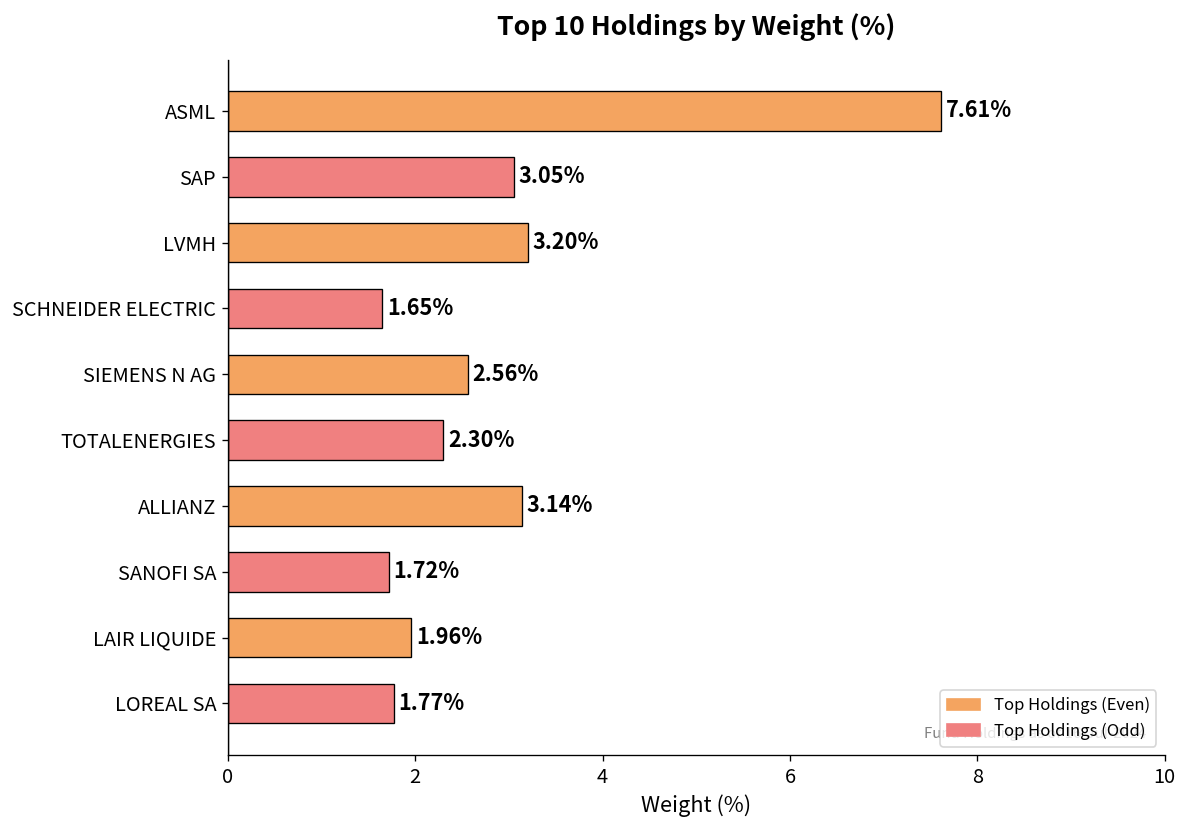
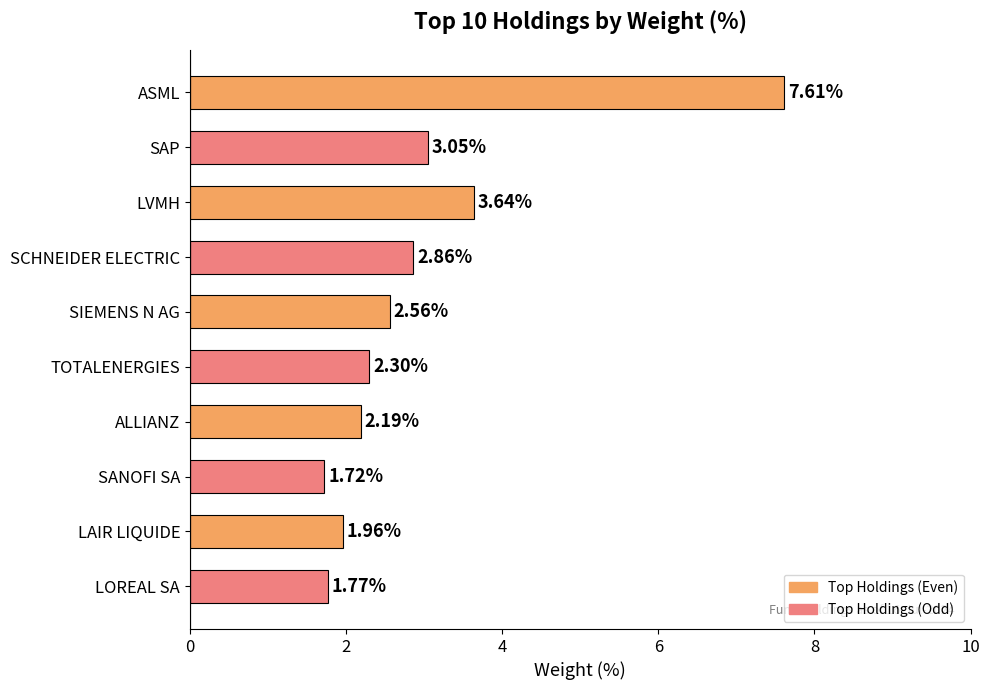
  {
    "ASML": "7.61%",
    "SAP": "3.05%",
-   "LVMH": "3.20%",
-   "SCHNEIDER ELECTRIC": "1.65%",
+   "LVMH": "3.64%",
+   "SCHNEIDER ELECTRIC": "2.86%",
    "SIEMENS N AG": "2.56%",
    "TOTALENERGIES": "2.30%",
-   "ALLIANZ": "3.14%",
+   "ALLIANZ": "2.19%",
    "SANOFI SA": "1.72%",
    "LAIR LIQUIDE": "1.96%",
    "LOREAL SA": "1.77%"
  }
